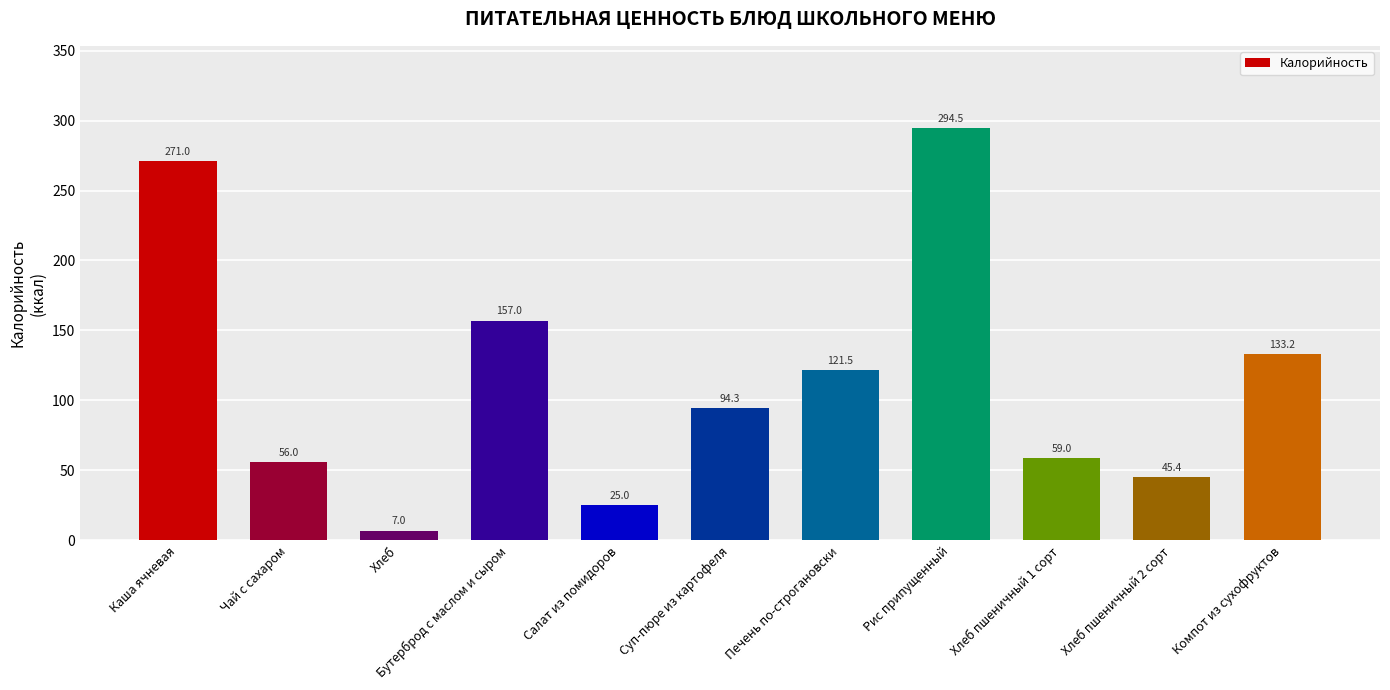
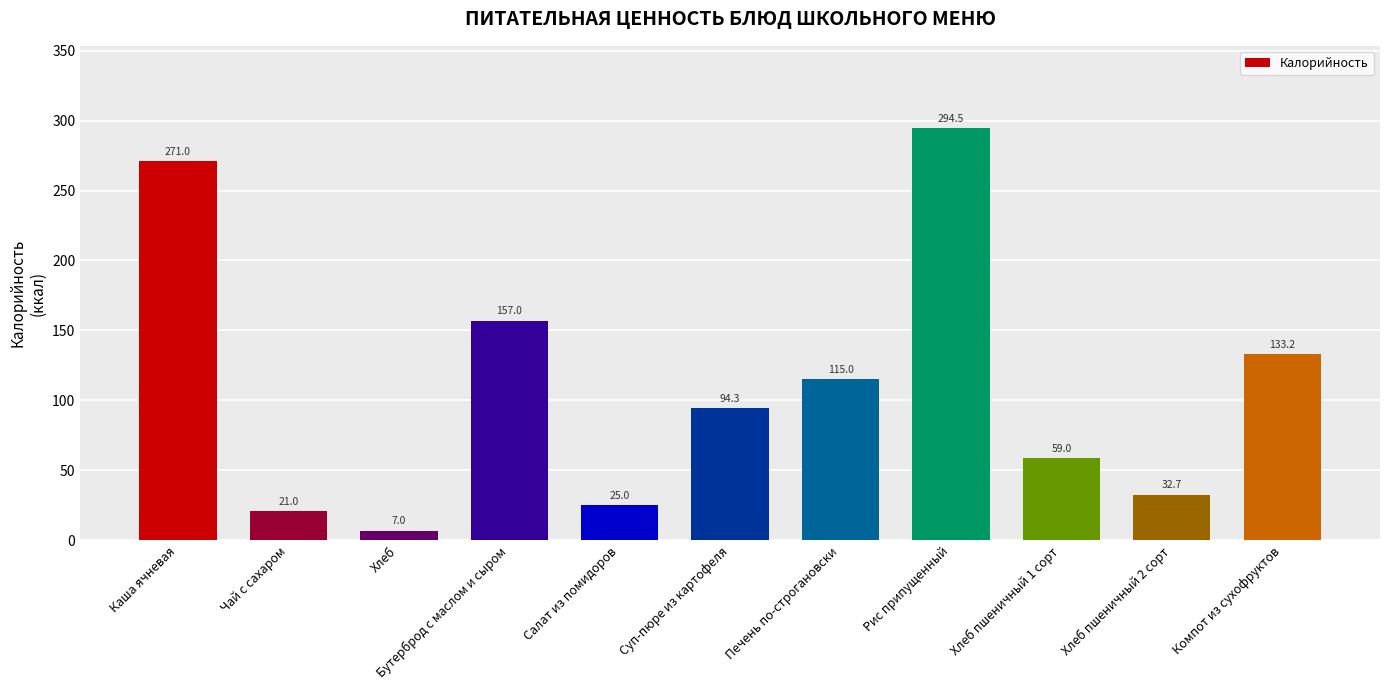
  {
    "Каша ячневая": 271.0,
-   "Чай с сахаром": 56.0,
+   "Чай с сахаром": 21.0,
    "Хлеб": 7.0,
    "Бутерброд с маслом и сыром": 157.0,
    "Салат из помидоров": 25.0,
    "Суп-пюре из картофеля": 94.3,
-   "Печень по-строгановски": 121.5,
+   "Печень по-строгановски": 115.0,
    "Рис припущенный": 294.5,
    "Хлеб пшеничный 1 сорт": 59.0,
-   "Хлеб пшеничный 2 сорт": 45.4,
+   "Хлеб пшеничный 2 сорт": 32.7,
    "Компот из сухофруктов": 133.2
  }
